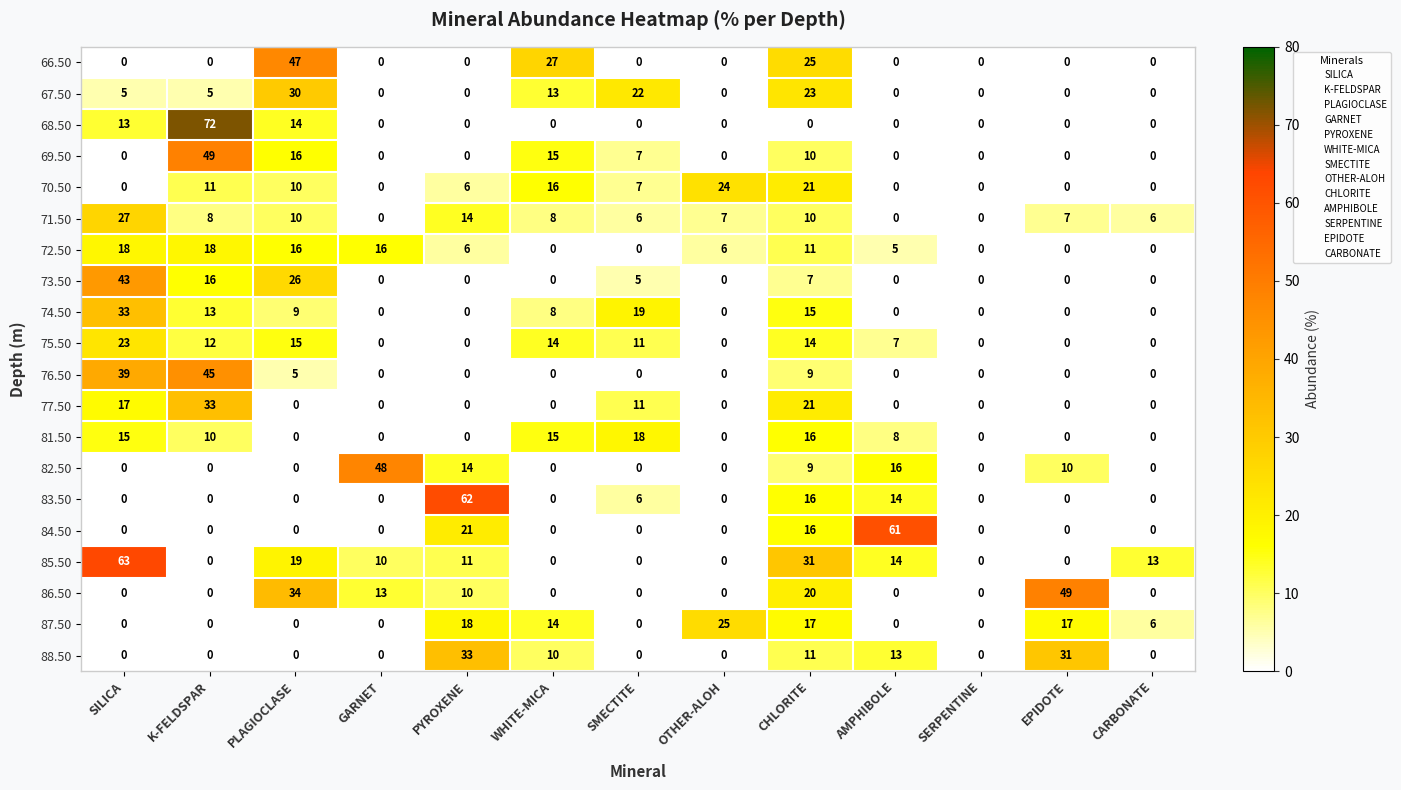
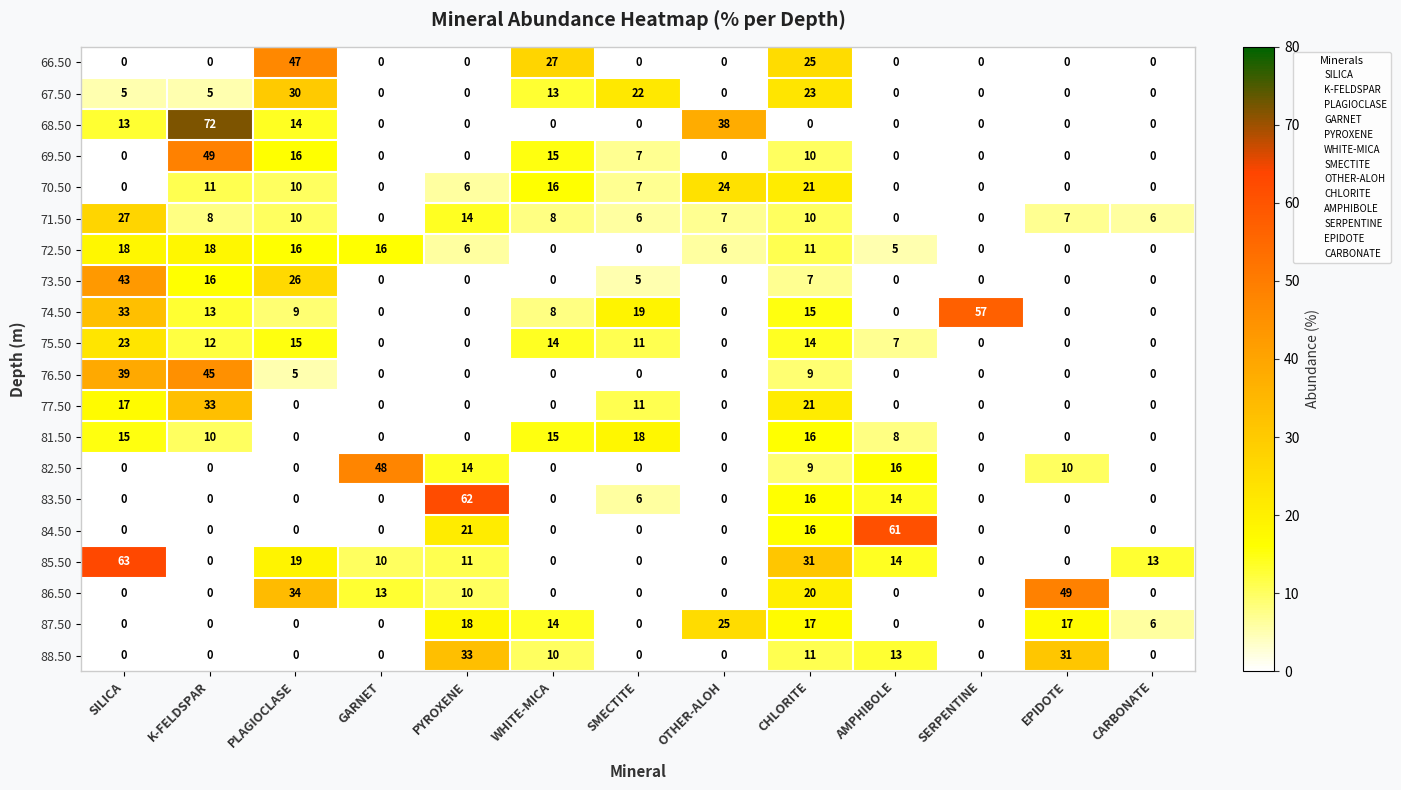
  {
    "68.50": {
      "SILICA": 13,
      "K-FELDSPAR": 72,
      "PLAGIOCLASE": 14,
      "GARNET": 0,
      "PYROXENE": 0,
      "WHITE-MICA": 0,
      "SMECTITE": 0,
-     "OTHER-ALOH": 0,
+     "OTHER-ALOH": 38,
      "CHLORITE": 0,
      "AMPHIBOLE": 0,
      "SERPENTINE": 0,
      "EPIDOTE": 0,
      "CARBONATE": 0
    },
    "74.50": {
      "SILICA": 33,
      "K-FELDSPAR": 13,
      "PLAGIOCLASE": 9,
      "GARNET": 0,
      "PYROXENE": 0,
      "WHITE-MICA": 8,
      "SMECTITE": 19,
      "OTHER-ALOH": 0,
      "CHLORITE": 15,
      "AMPHIBOLE": 0,
-     "SERPENTINE": 0,
+     "SERPENTINE": 57,
      "EPIDOTE": 0,
      "CARBONATE": 0
    }
  }
